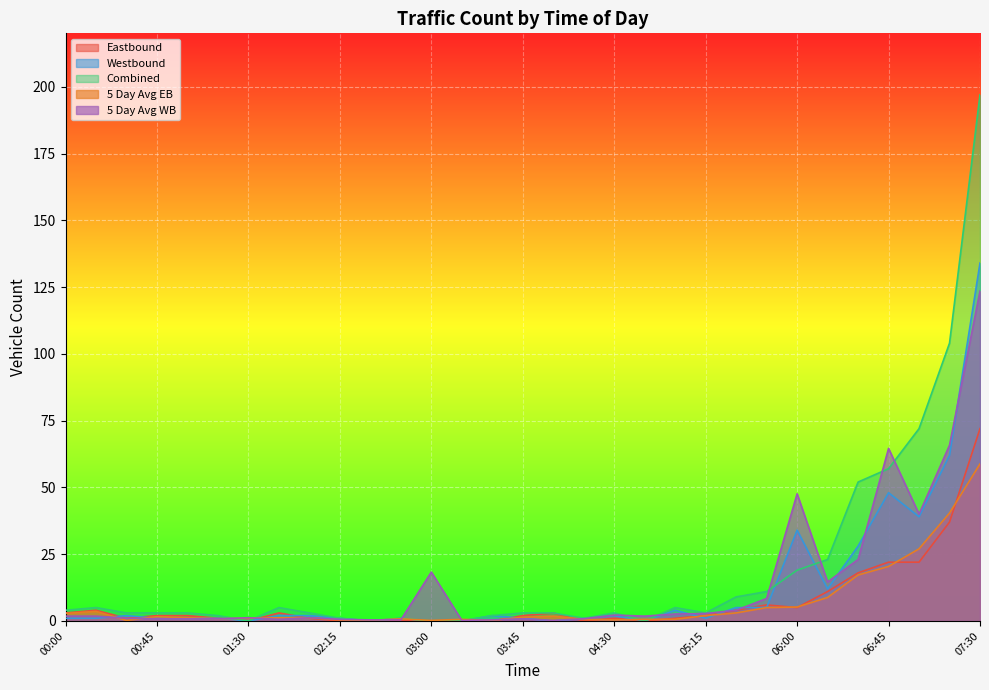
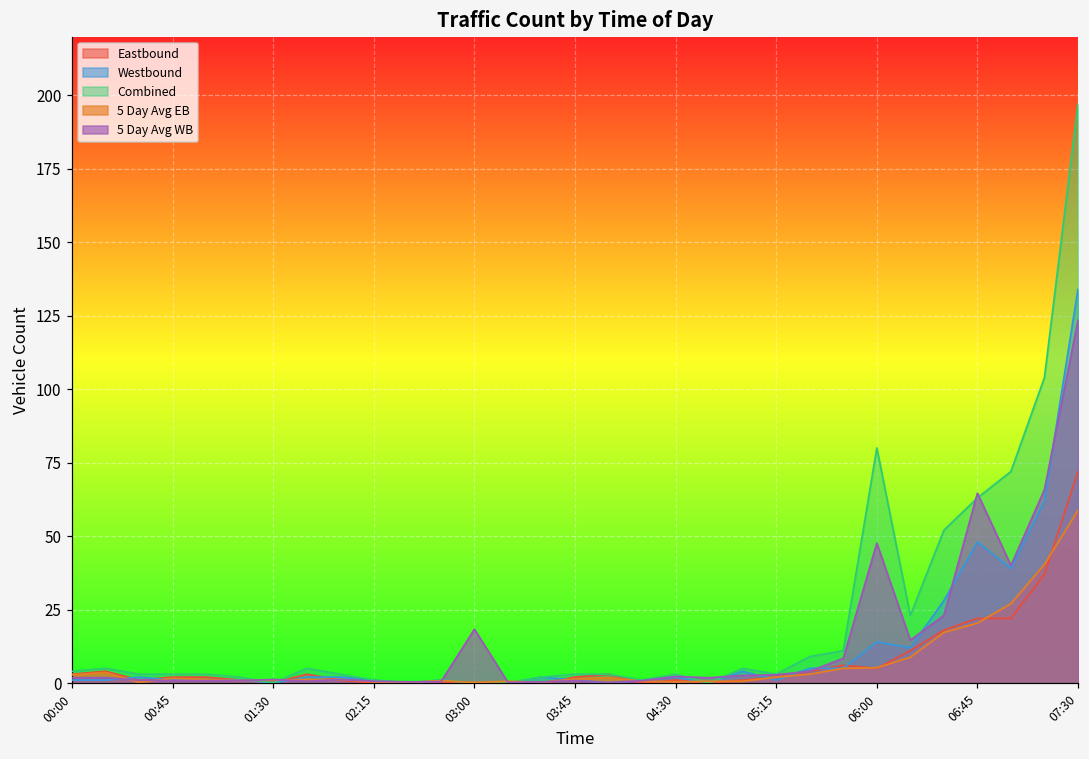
  {
    "Westbound": {
      "05:15": 1,
-     "06:00": 34,
+     "06:00": 14,
      "06:45": 48,
      "07:30": 134
    },
    "Combined": {
      "00:00": 4,
      "00:45": 3,
      "03:45": 3,
-     "06:00": 19,
-     "06:45": 57,
+     "06:00": 80,
+     "06:45": 63,
      "07:30": 197
    },
    "5 Day Avg WB": {
      "03:00": 18,
      "06:00": 48,
      "06:45": 65,
      "07:30": 124
    }
  }
